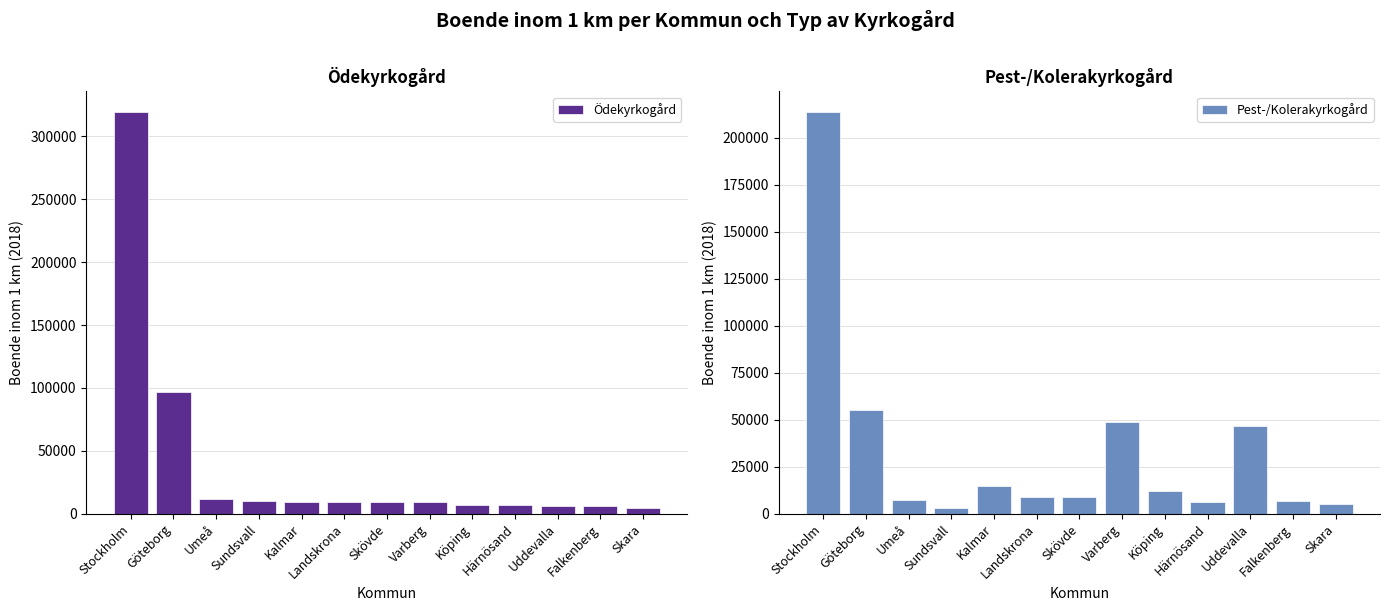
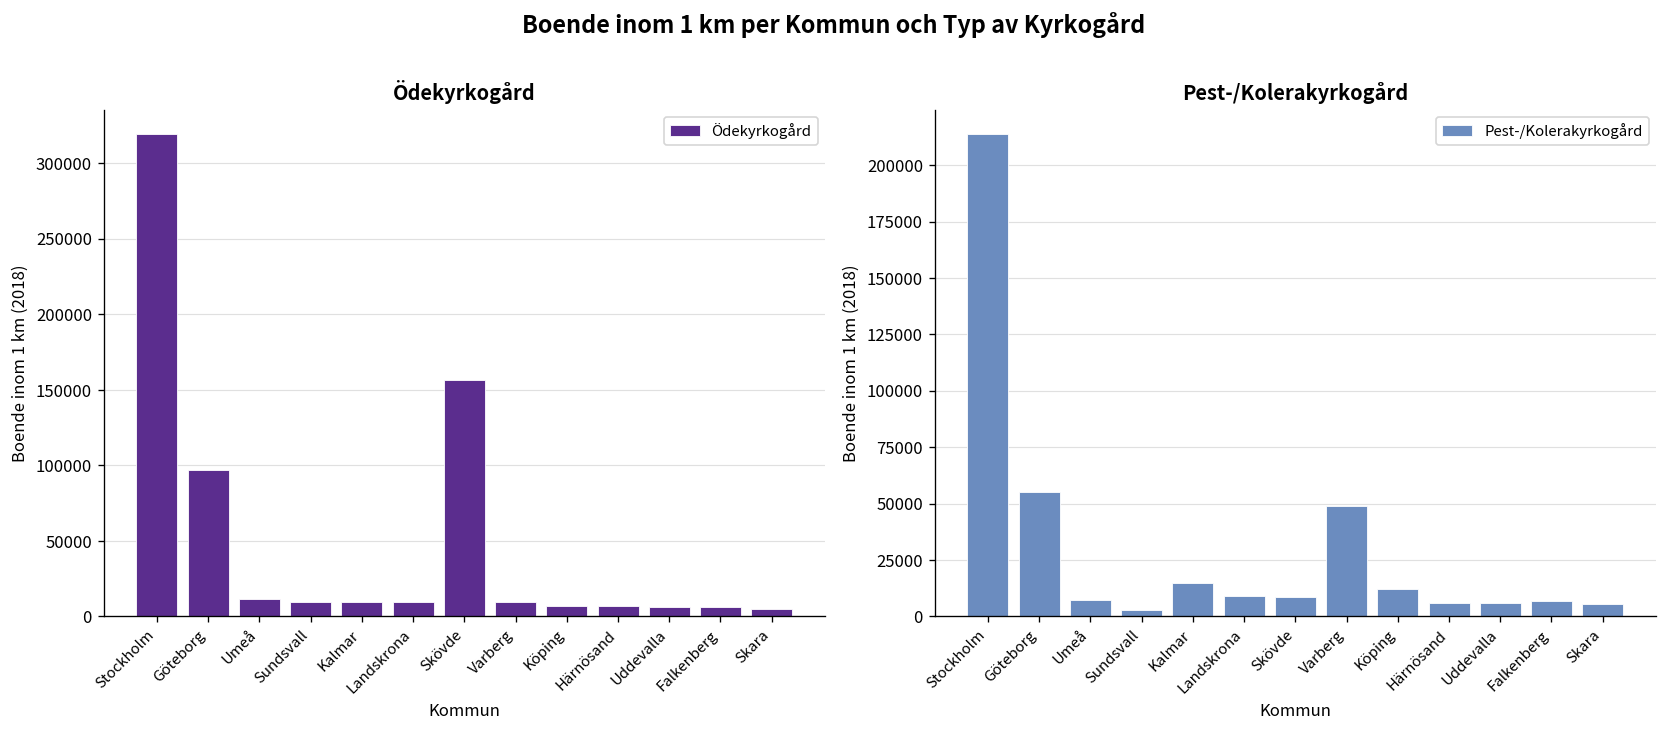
  {
    "Ödekyrkogård": {
      "Stockholm": 320000,
      "Göteborg": 97000,
      "Umeå": 12000,
      "Sundsvall": 10000,
      "Kalmar": 9000,
      "Landskrona": 9000,
-     "Skövde": 9000,
+     "Skövde": 156000,
      "Varberg": 9000,
      "Köping": 7000,
      "Härnösand": 7000,
      "Uddevalla": 6000,
      "Falkenberg": 6000,
      "Skara": 5000
    },
    "Pest-/Kolerakyrkogård": {
      "Stockholm": 214000,
      "Göteborg": 55000,
      "Umeå": 7000,
      "Sundsvall": 3000,
      "Kalmar": 15000,
      "Landskrona": 9000,
      "Skövde": 9000,
      "Varberg": 49000,
      "Köping": 12000,
      "Härnösand": 6000,
-     "Uddevalla": 47000,
+     "Uddevalla": 6000,
      "Falkenberg": 7000,
      "Skara": 5000
    }
  }
